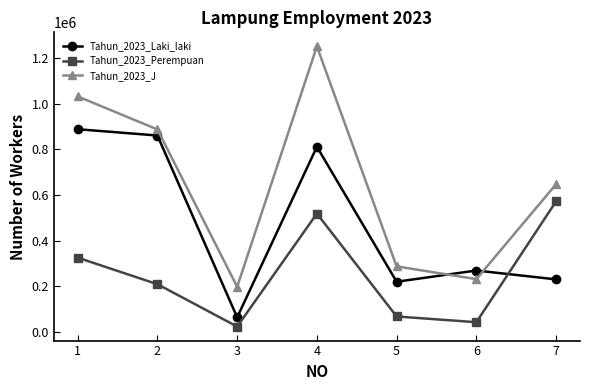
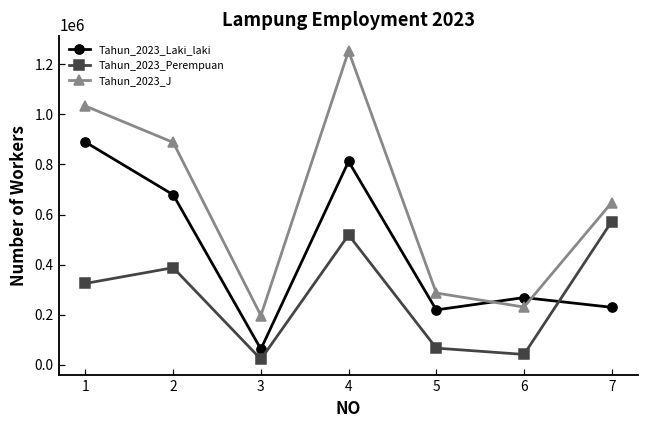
  {
    "Tahun_2023_Laki_laki": {
      "1": 890000,
-     "2": 860000,
+     "2": 680000,
      "3": 60000,
      "4": 810000,
      "5": 220000,
      "6": 270000,
      "7": 230000
    },
    "Tahun_2023_Perempuan": {
      "1": 330000,
-     "2": 210000,
+     "2": 390000,
      "3": 20000,
      "4": 520000,
      "5": 70000,
      "6": 40000,
      "7": 570000
    },
    "Tahun_2023_J": {
      "1": 1030000,
      "2": 890000,
      "3": 200000,
      "4": 1250000,
      "5": 290000,
      "6": 230000,
      "7": 650000
    }
  }
